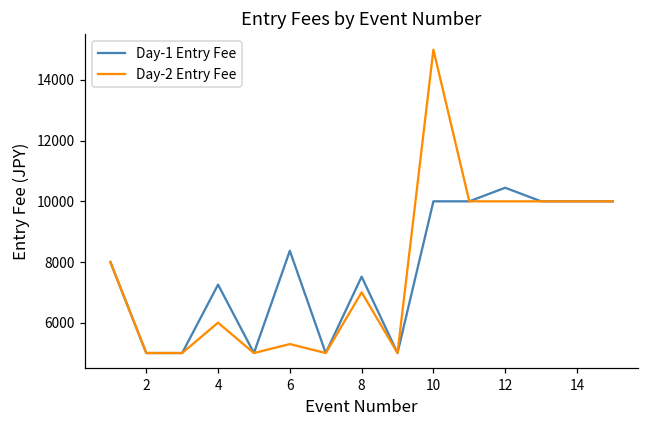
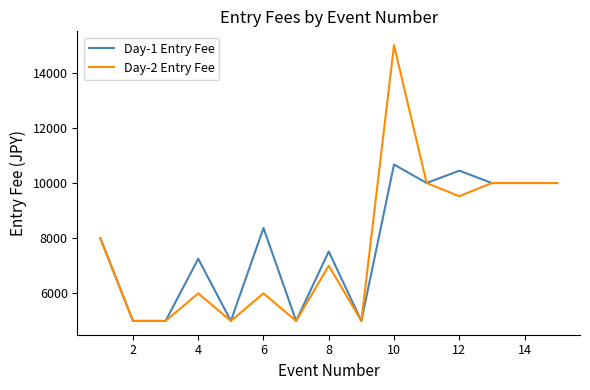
  {
    "Day-1 Entry Fee": {
      "4": 7300,
      "6": 8400,
      "8": 7500,
-     "10": 10000,
+     "10": 10700,
      "12": 10400
    },
    "Day-2 Entry Fee": {
      "4": 6000,
-     "6": 5300,
+     "6": 6000,
      "8": 7000,
      "10": 15000,
-     "12": 10000
+     "12": 9500
    }
  }
